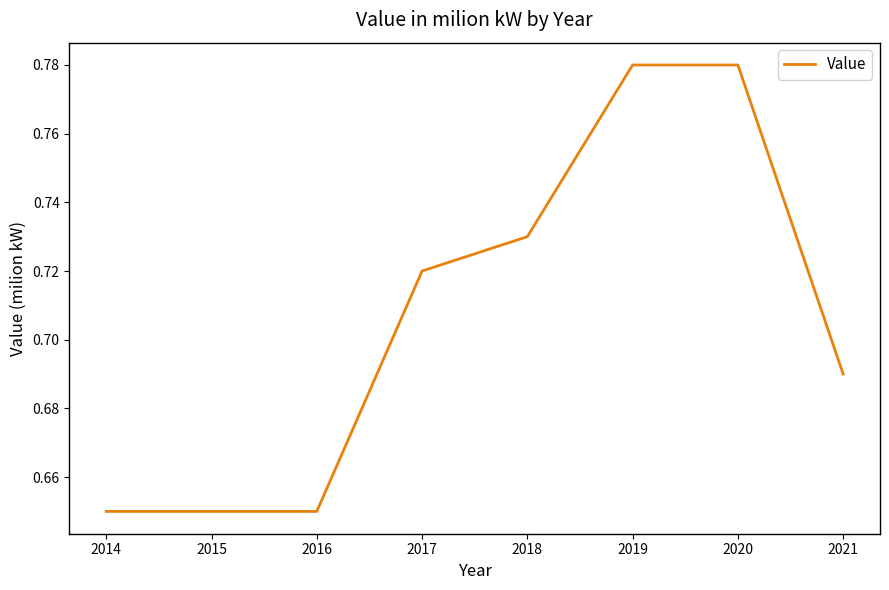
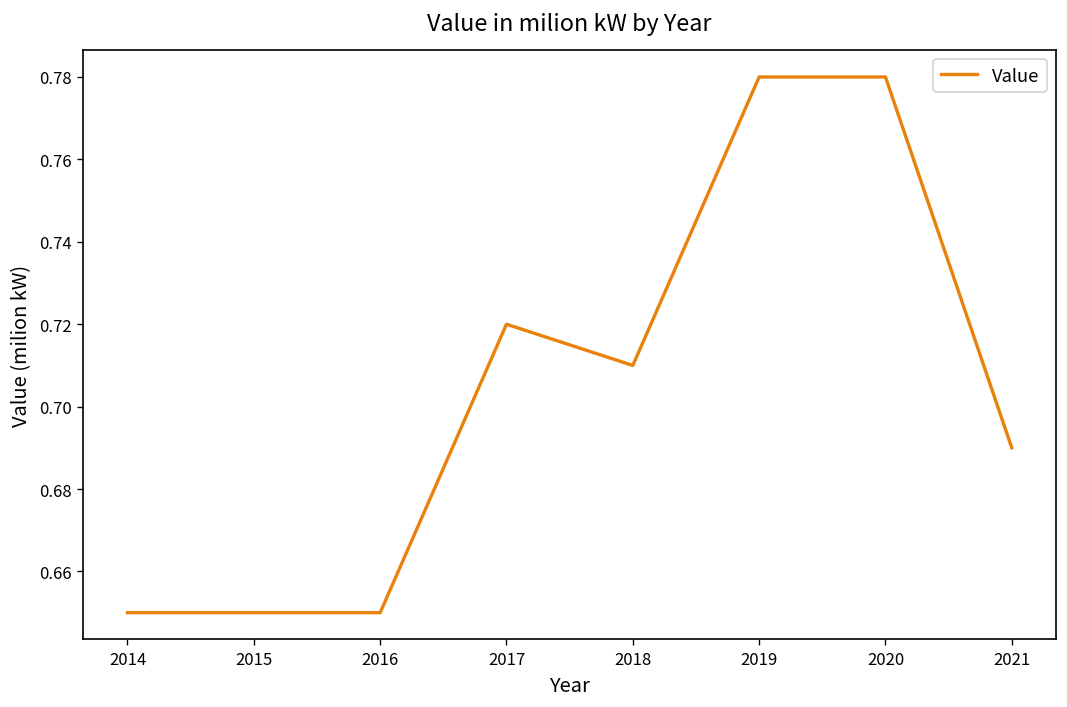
  {
    "2014": 0.65,
    "2015": 0.65,
    "2016": 0.65,
    "2017": 0.72,
-   "2018": 0.73,
+   "2018": 0.71,
    "2019": 0.78,
    "2020": 0.78,
    "2021": 0.69
  }
